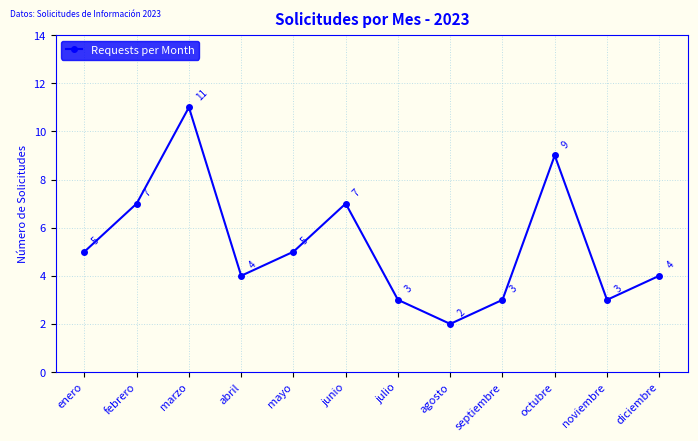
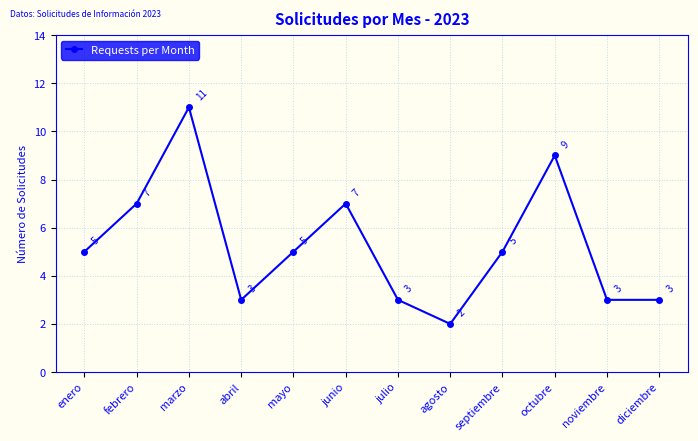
  {
    "enero": 5,
    "febrero": 7,
    "marzo": 11,
-   "abril": 4,
+   "abril": 3,
    "mayo": 5,
    "junio": 7,
    "julio": 3,
    "agosto": 2,
-   "septiembre": 3,
+   "septiembre": 5,
    "octubre": 9,
    "noviembre": 3,
-   "diciembre": 4
+   "diciembre": 3
  }
